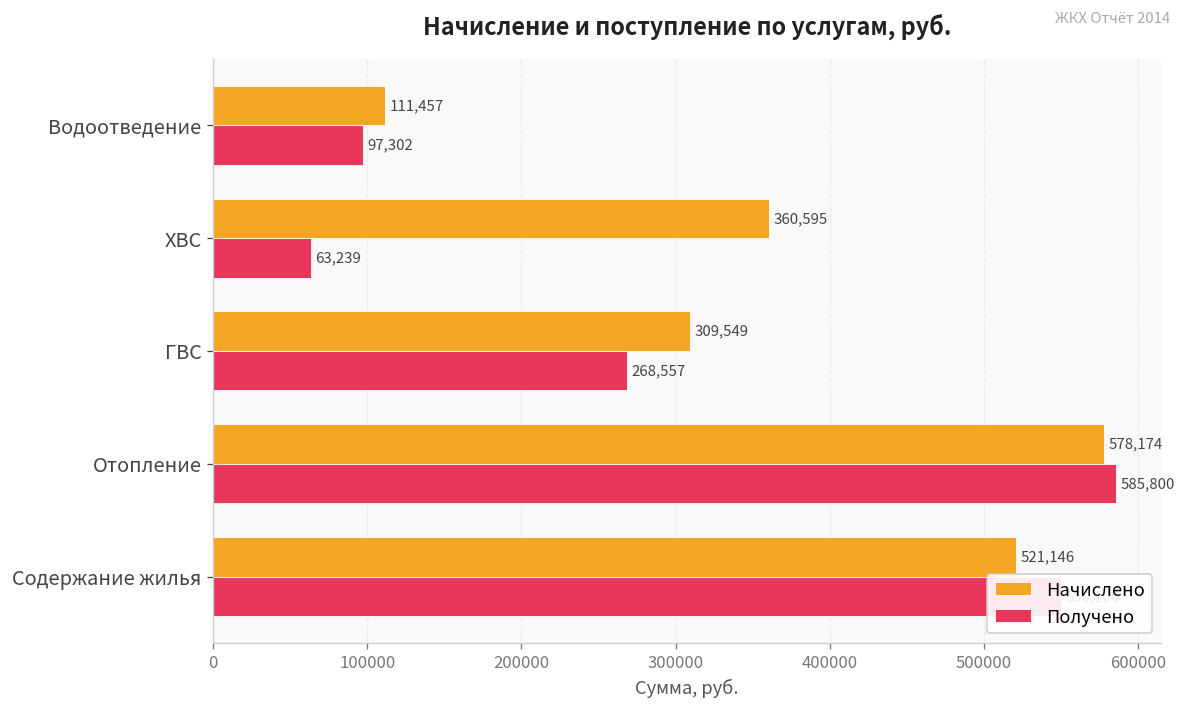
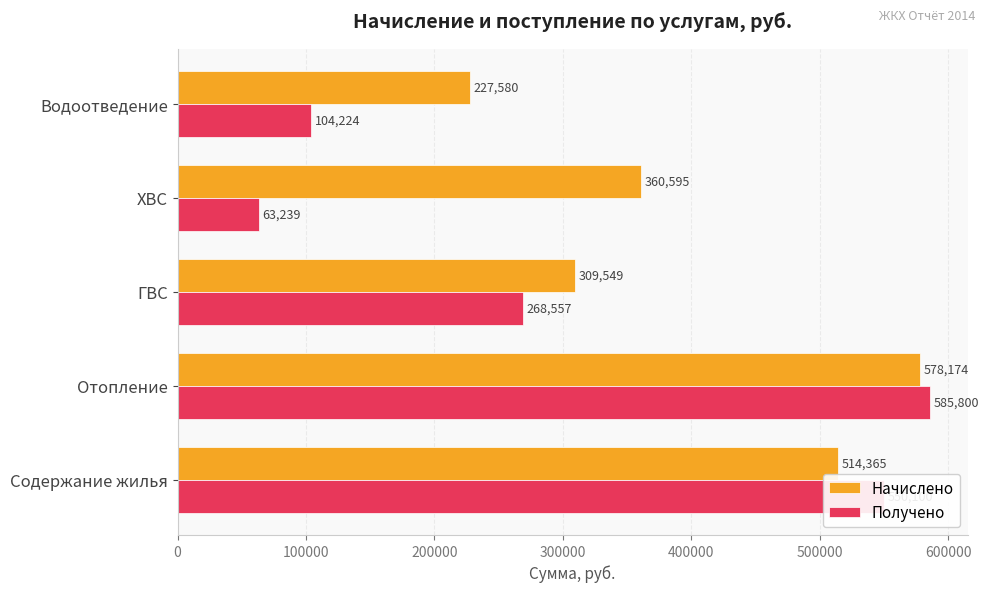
  {
    "Начислено": {
-     "Водоотведение": "111,457",
+     "Водоотведение": "227,580",
      "ХВС": "360,595",
      "ГВС": "309,549",
      "Отопление": "578,174",
-     "Содержание жилья": "521,146"
+     "Содержание жилья": "514,365"
    },
    "Получено": {
-     "Водоотведение": "97,302",
+     "Водоотведение": "104,224",
      "ХВС": "63,239",
      "ГВС": "268,557",
      "Отопление": "585,800"
    }
  }
